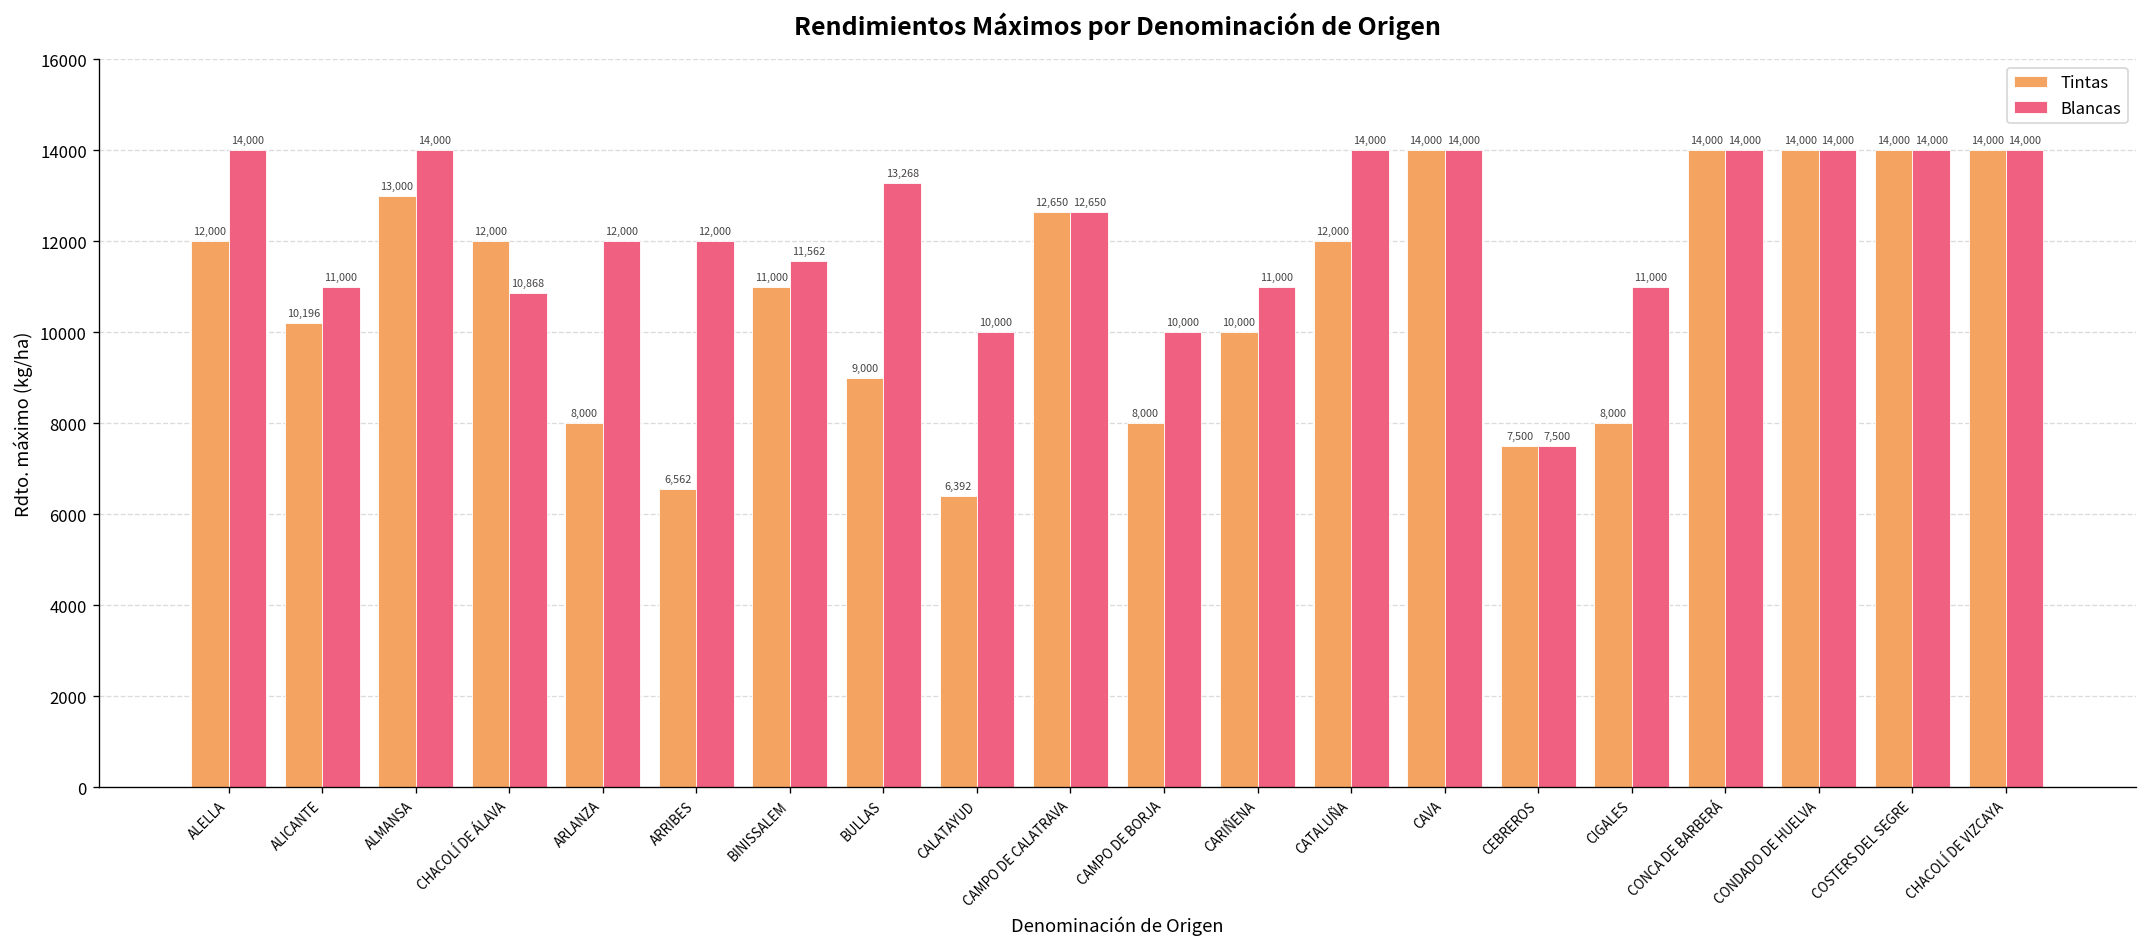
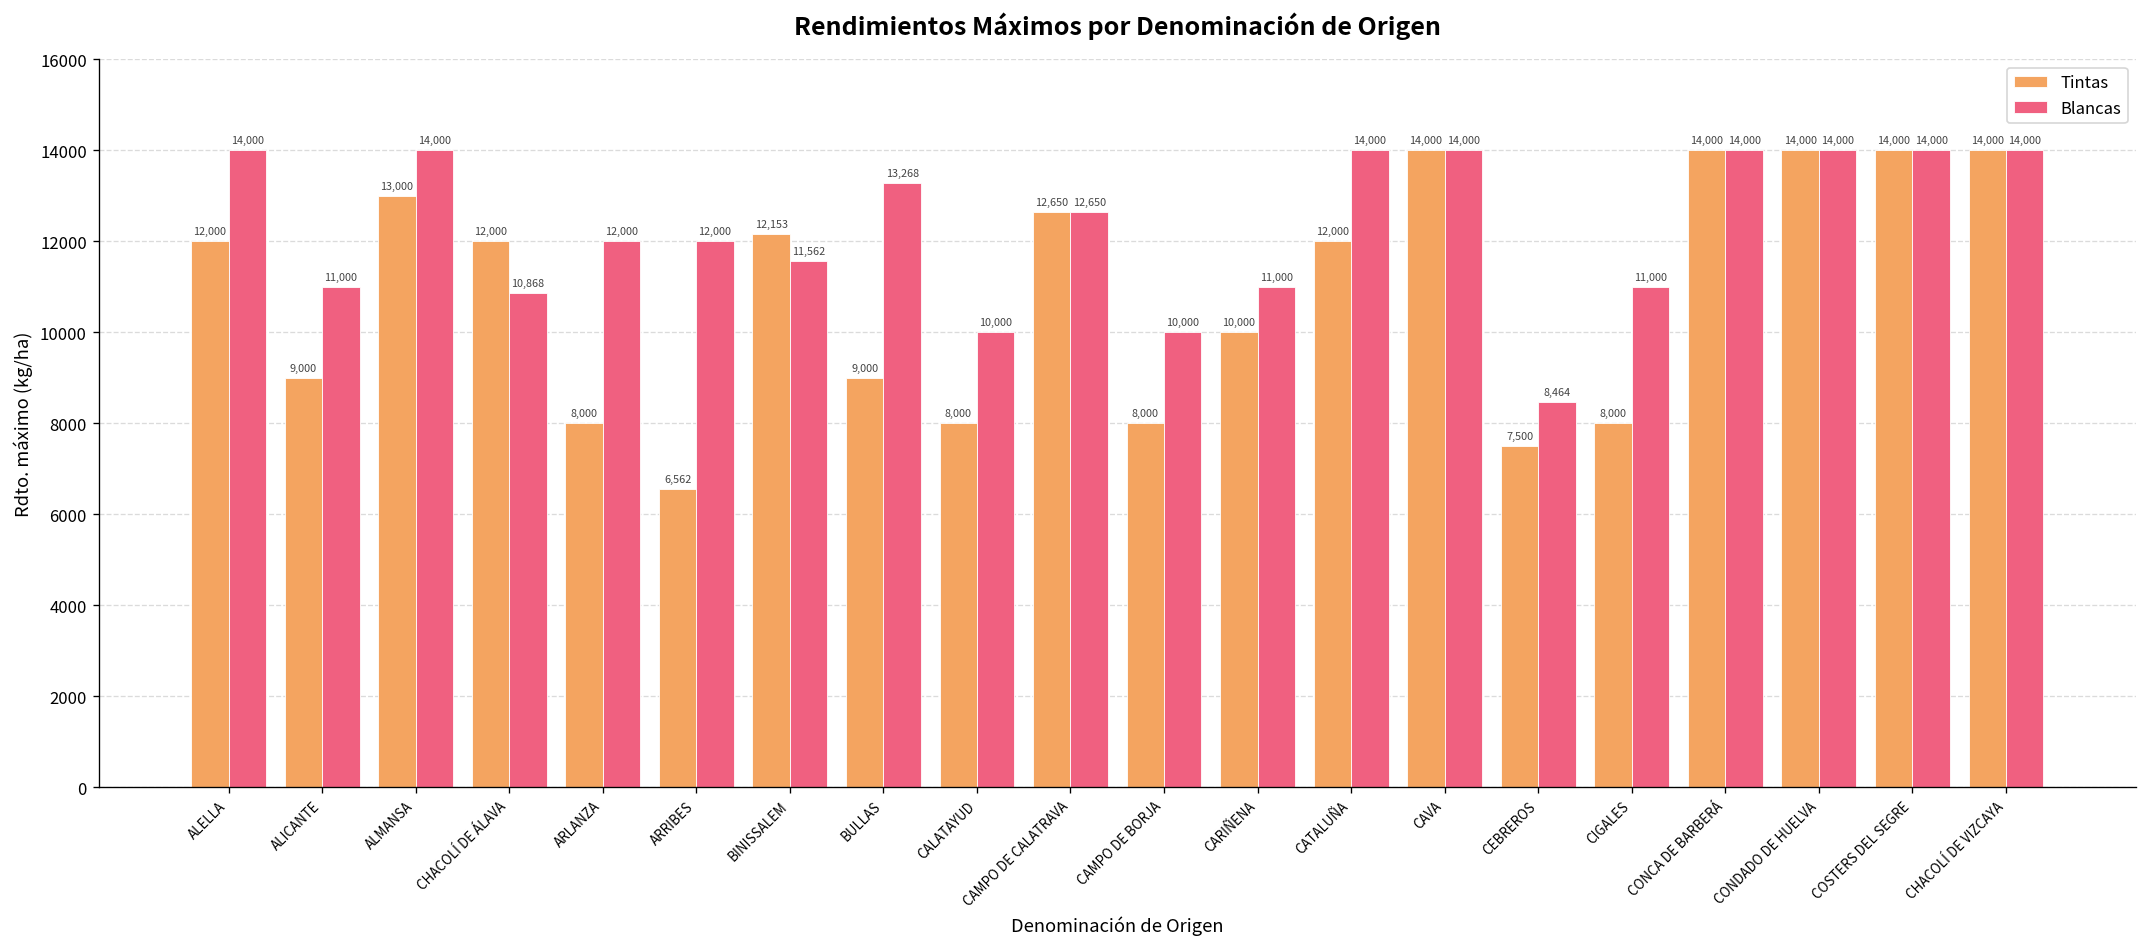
  {
    "Tintas": {
      "ALELLA": "12,000",
-     "ALICANTE": "10,196",
+     "ALICANTE": "9,000",
      "ALMANSA": "13,000",
      "CHACOLÍ DE ÁLAVA": "12,000",
      "ARLANZA": "8,000",
      "ARRIBES": "6,562",
-     "BINISSALEM": "11,000",
+     "BINISSALEM": "12,153",
      "BULLAS": "9,000",
-     "CALATAYUD": "6,392",
+     "CALATAYUD": "8,000",
      "CAMPO DE CALATRAVA": "12,650",
      "CAMPO DE BORJA": "8,000",
      "CARIÑENA": "10,000",
      "CATALUÑA": "12,000",
      "CAVA": "14,000",
      "CEBREROS": "7,500",
      "CIGALES": "8,000",
      "CONCA DE BARBERÁ": "14,000",
      "CONDADO DE HUELVA": "14,000",
      "COSTERS DEL SEGRE": "14,000",
      "CHACOLÍ DE VIZCAYA": "14,000"
    },
    "Blancas": {
      "ALELLA": "14,000",
      "ALICANTE": "11,000",
      "ALMANSA": "14,000",
      "CHACOLÍ DE ÁLAVA": "10,868",
      "ARLANZA": "12,000",
      "ARRIBES": "12,000",
      "BINISSALEM": "11,562",
      "BULLAS": "13,268",
      "CALATAYUD": "10,000",
      "CAMPO DE CALATRAVA": "12,650",
      "CAMPO DE BORJA": "10,000",
      "CARIÑENA": "11,000",
      "CATALUÑA": "14,000",
      "CAVA": "14,000",
-     "CEBREROS": "7,500",
+     "CEBREROS": "8,464",
      "CIGALES": "11,000",
      "CONCA DE BARBERÁ": "14,000",
      "CONDADO DE HUELVA": "14,000",
      "COSTERS DEL SEGRE": "14,000",
      "CHACOLÍ DE VIZCAYA": "14,000"
    }
  }
